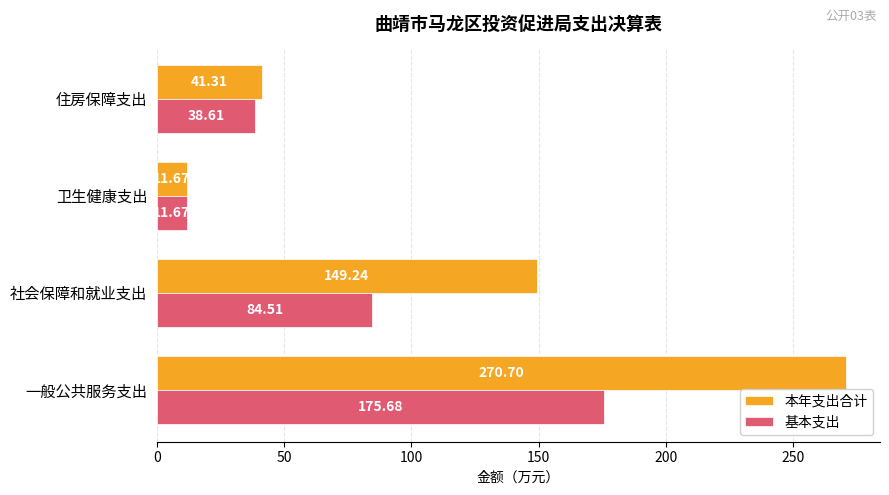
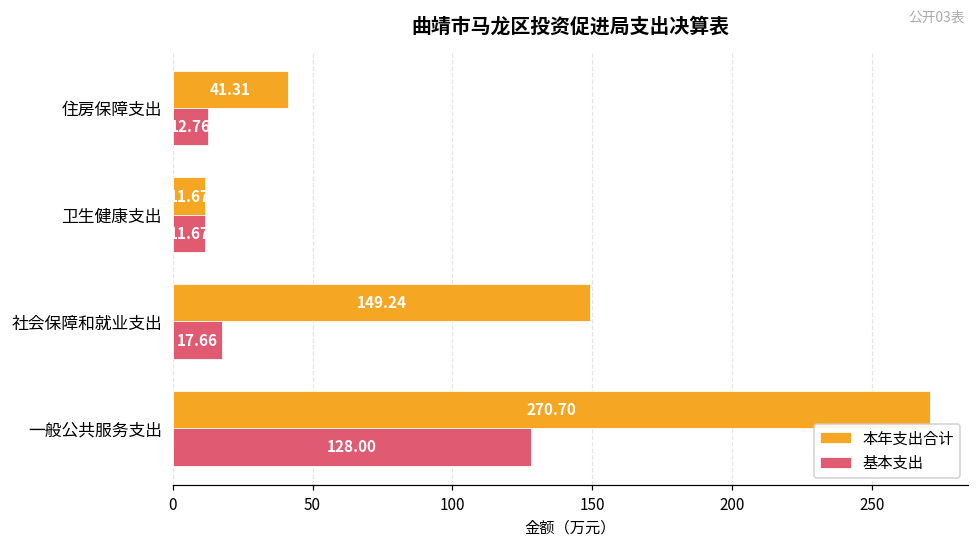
  {
    "本年支出合计": {
      "住房保障支出": 41.31,
      "卫生健康支出": 11.67,
      "社会保障和就业支出": 149.24,
      "一般公共服务支出": 270.70
    },
    "基本支出": {
-     "住房保障支出": 38.61,
+     "住房保障支出": 12.76,
      "卫生健康支出": 11.67,
-     "社会保障和就业支出": 84.51,
-     "一般公共服务支出": 175.68
+     "社会保障和就业支出": 17.66,
+     "一般公共服务支出": 128.00
    }
  }
